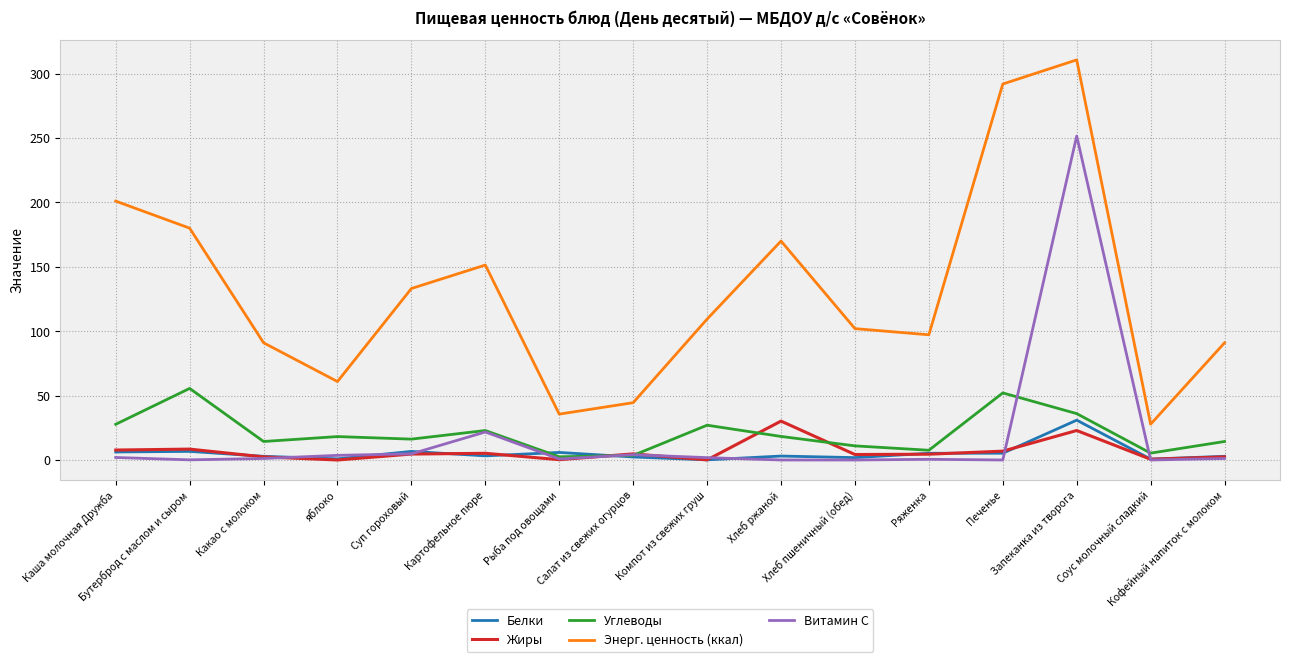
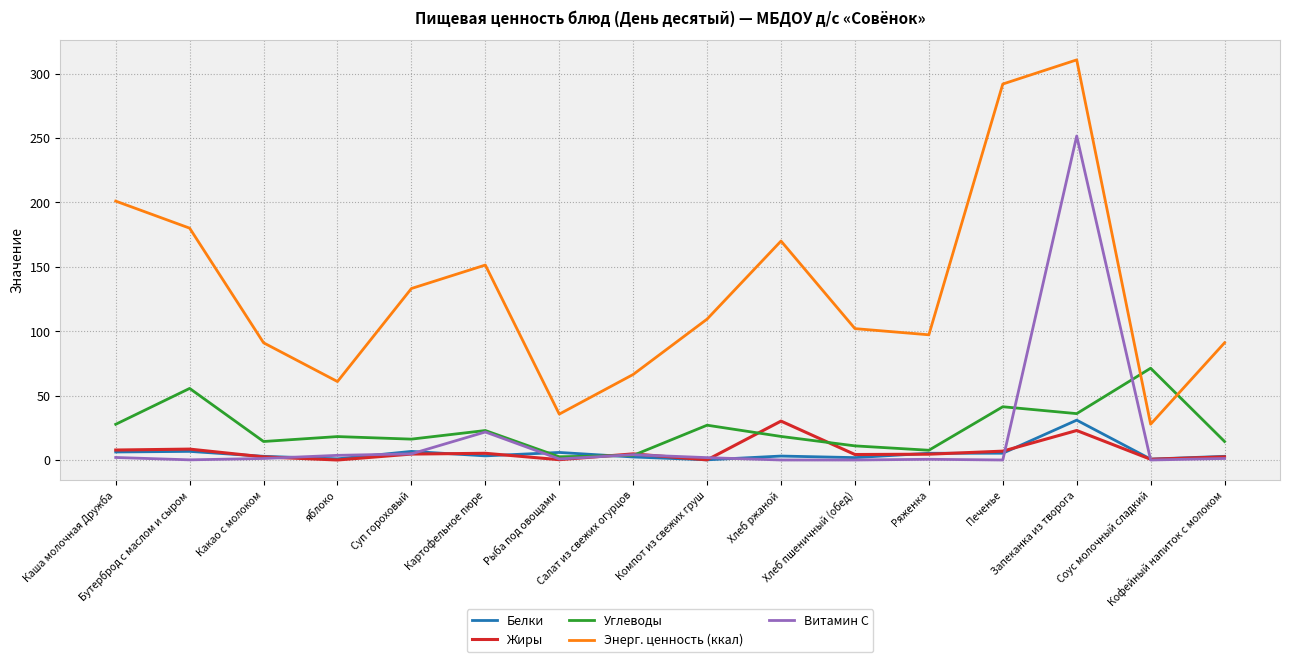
  {
    "Белки": {
      "Картофельное пюре": 3,
      "Рыба под овощами": 6,
      "Хлеб ржаной": 3,
      "Запеканка из творога": 31
    },
    "Жиры": {
      "Картофельное пюре": 5,
      "Хлеб ржаной": 30,
      "Хлеб пшеничный (обед)": 4,
      "Запеканка из творога": 23
    },
    "Углеводы": {
      "Каша молочная Дружба": 28,
      "Бутерброд с маслом и сыром": 56,
      "Какао с молоком": 14,
      "яблоко": 18,
      "Суп гороховый": 16,
      "Компот из свежих груш": 27,
      "Хлеб ржаной": 18,
      "Хлеб пшеничный (обед)": 11,
      "Ряженка": 8,
-     "Печенье": 52,
+     "Печенье": 41,
      "Запеканка из творога": 36,
-     "Соус молочный сладкий": 5,
+     "Соус молочный сладкий": 71,
      "Кофейный напиток с молоком": 14
    },
    "Энерг. ценность (ккал)": {
      "Каша молочная Дружба": 201,
      "Бутерброд с маслом и сыром": 180,
      "Какао с молоком": 91,
      "яблоко": 61,
      "Суп гороховый": 133,
      "Картофельное пюре": 151,
      "Рыба под овощами": 36,
-     "Салат из свежих огурцов": 45,
+     "Салат из свежих огурцов": 66,
      "Компот из свежих груш": 109,
      "Хлеб ржаной": 170,
      "Хлеб пшеничный (обед)": 102,
      "Ряженка": 97,
      "Печенье": 292,
      "Запеканка из творога": 311,
      "Соус молочный сладкий": 28,
      "Кофейный напиток с молоком": 91
    },
    "Витамин С": {
      "Каша молочная Дружба": 2,
      "Бутерброд с маслом и сыром": 0,
      "яблоко": 4,
      "Хлеб ржаной": 0,
      "Ряженка": 1,
      "Печенье": 0,
      "Запеканка из творога": 252
    }
  }
